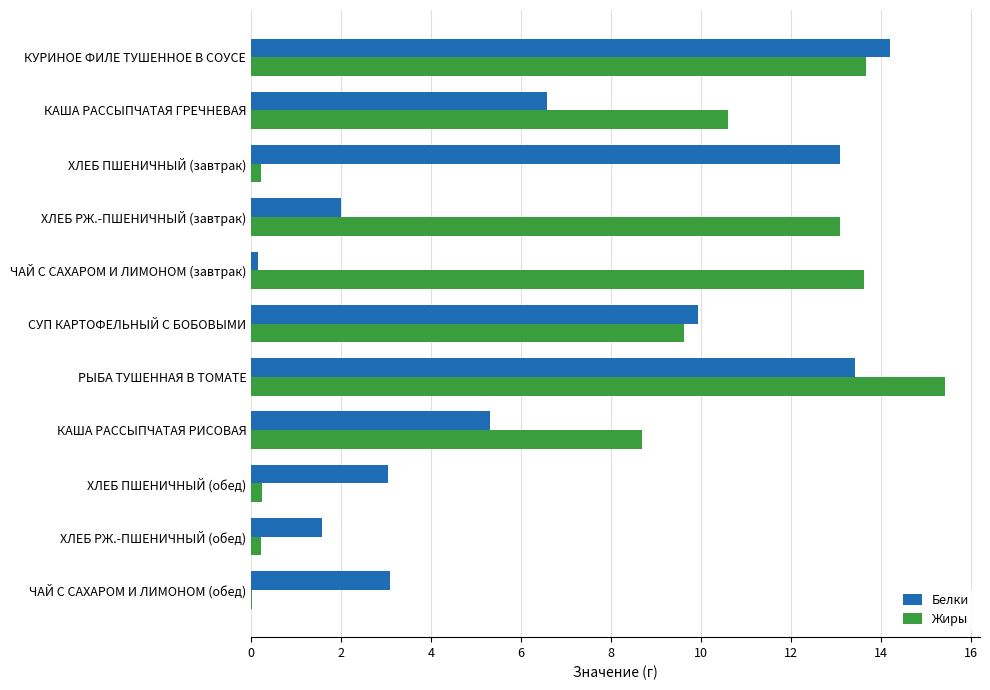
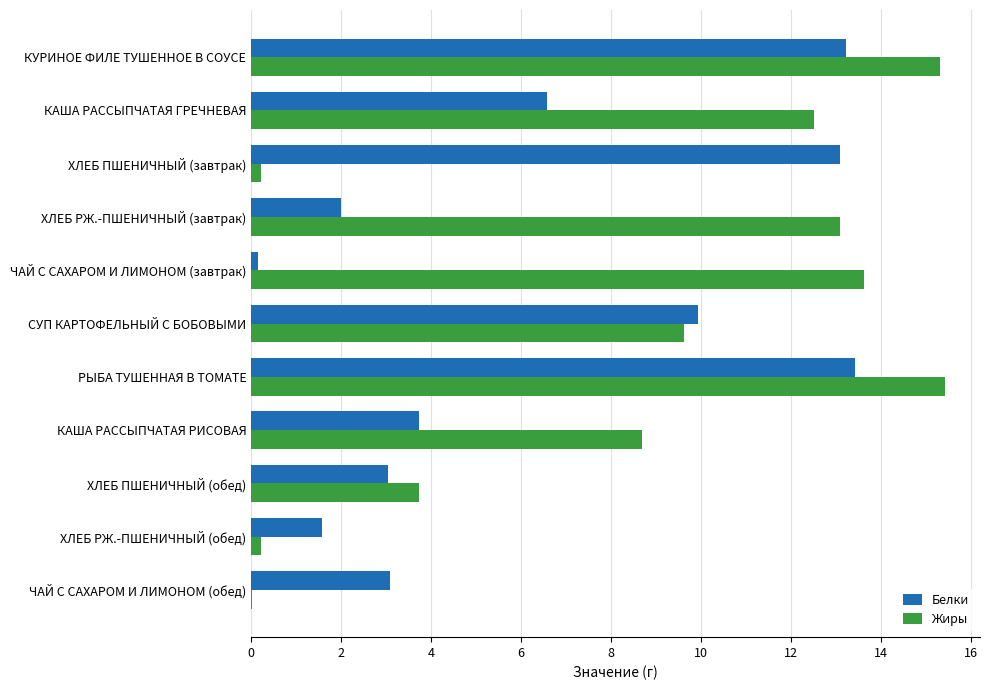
  {
    "Белки": {
-     "КУРИНОЕ ФИЛЕ ТУШЕННОЕ В СОУСЕ": 14.2,
+     "КУРИНОЕ ФИЛЕ ТУШЕННОЕ В СОУСЕ": 13.2,
      "КАША РАССЫПЧАТАЯ ГРЕЧНЕВАЯ": 6.6,
      "ХЛЕБ ПШЕНИЧНЫЙ (завтрак)": 13.1,
      "ХЛЕБ РЖ.-ПШЕНИЧНЫЙ (завтрак)": 2.0,
      "ЧАЙ С САХАРОМ И ЛИМОНОМ (завтрак)": 0.2,
      "СУП КАРТОФЕЛЬНЫЙ С БОБОВЫМИ": 9.9,
      "РЫБА ТУШЕННАЯ В ТОМАТЕ": 13.4,
-     "КАША РАССЫПЧАТАЯ РИСОВАЯ": 5.3,
+     "КАША РАССЫПЧАТАЯ РИСОВАЯ": 3.7,
      "ХЛЕБ ПШЕНИЧНЫЙ (обед)": 3.1,
      "ХЛЕБ РЖ.-ПШЕНИЧНЫЙ (обед)": 1.6,
      "ЧАЙ С САХАРОМ И ЛИМОНОМ (обед)": 3.1
    },
    "Жиры": {
-     "КУРИНОЕ ФИЛЕ ТУШЕННОЕ В СОУСЕ": 13.7,
-     "КАША РАССЫПЧАТАЯ ГРЕЧНЕВАЯ": 10.6,
+     "КУРИНОЕ ФИЛЕ ТУШЕННОЕ В СОУСЕ": 15.3,
+     "КАША РАССЫПЧАТАЯ ГРЕЧНЕВАЯ": 12.5,
      "ХЛЕБ ПШЕНИЧНЫЙ (завтрак)": 0.2,
      "ХЛЕБ РЖ.-ПШЕНИЧНЫЙ (завтрак)": 13.1,
      "ЧАЙ С САХАРОМ И ЛИМОНОМ (завтрак)": 13.6,
      "СУП КАРТОФЕЛЬНЫЙ С БОБОВЫМИ": 9.6,
      "РЫБА ТУШЕННАЯ В ТОМАТЕ": 15.4,
      "КАША РАССЫПЧАТАЯ РИСОВАЯ": 8.7,
-     "ХЛЕБ ПШЕНИЧНЫЙ (обед)": 0.3,
+     "ХЛЕБ ПШЕНИЧНЫЙ (обед)": 3.7,
      "ХЛЕБ РЖ.-ПШЕНИЧНЫЙ (обед)": 0.2
    }
  }
